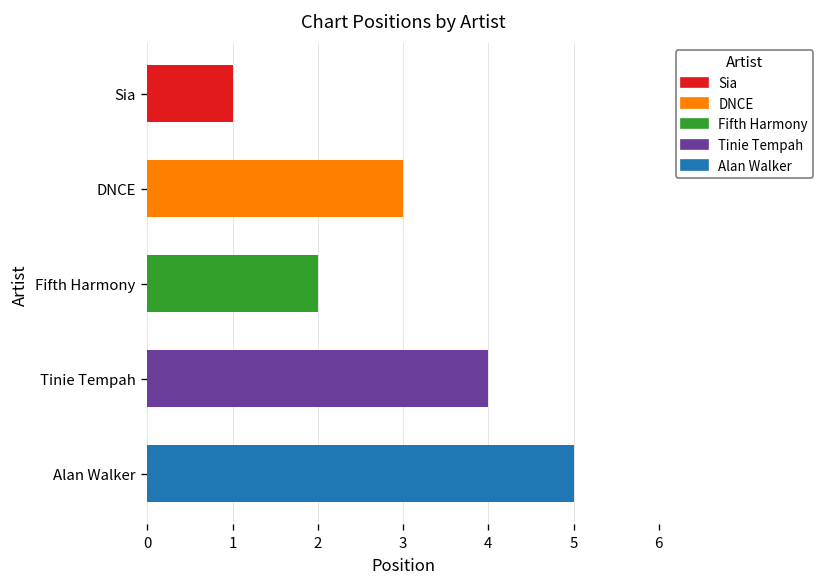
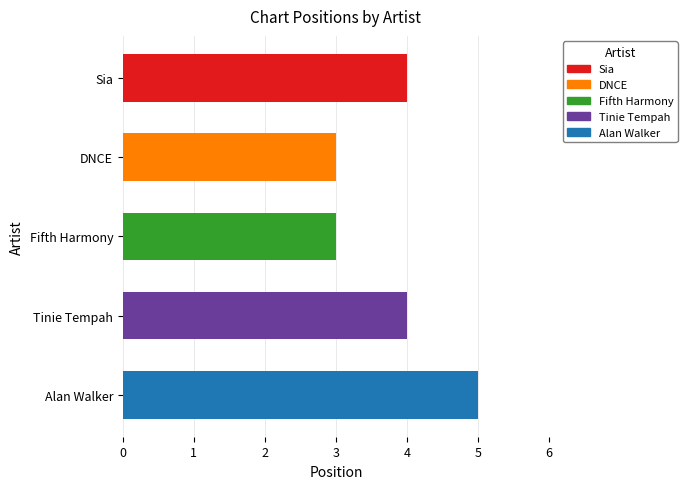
  {
-   "Sia": 1,
+   "Sia": 4,
    "DNCE": 3,
-   "Fifth Harmony": 2,
+   "Fifth Harmony": 3,
    "Tinie Tempah": 4,
    "Alan Walker": 5
  }
